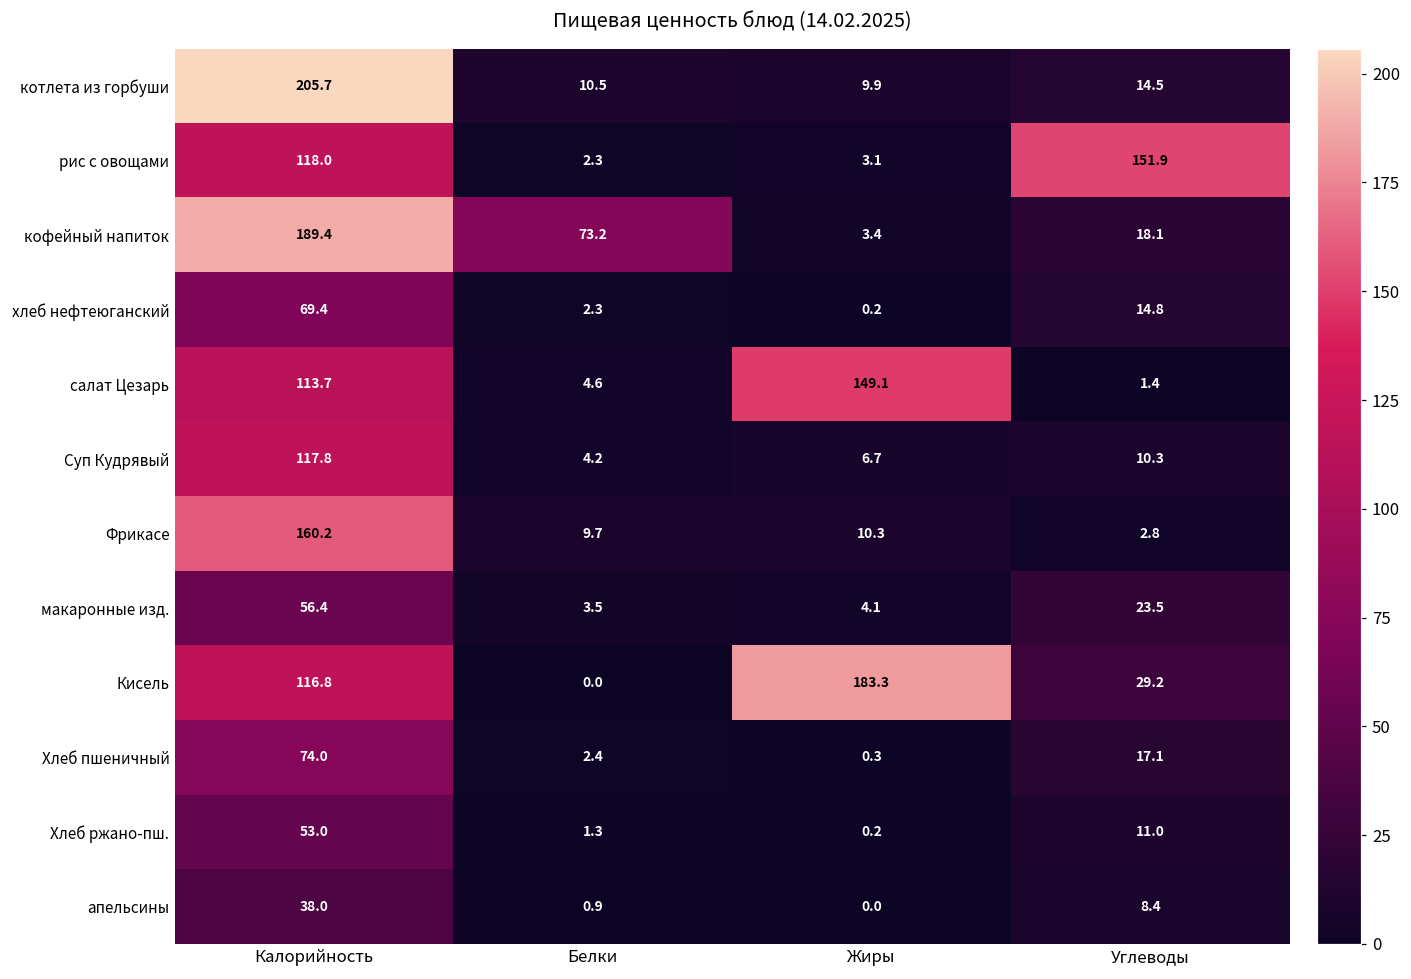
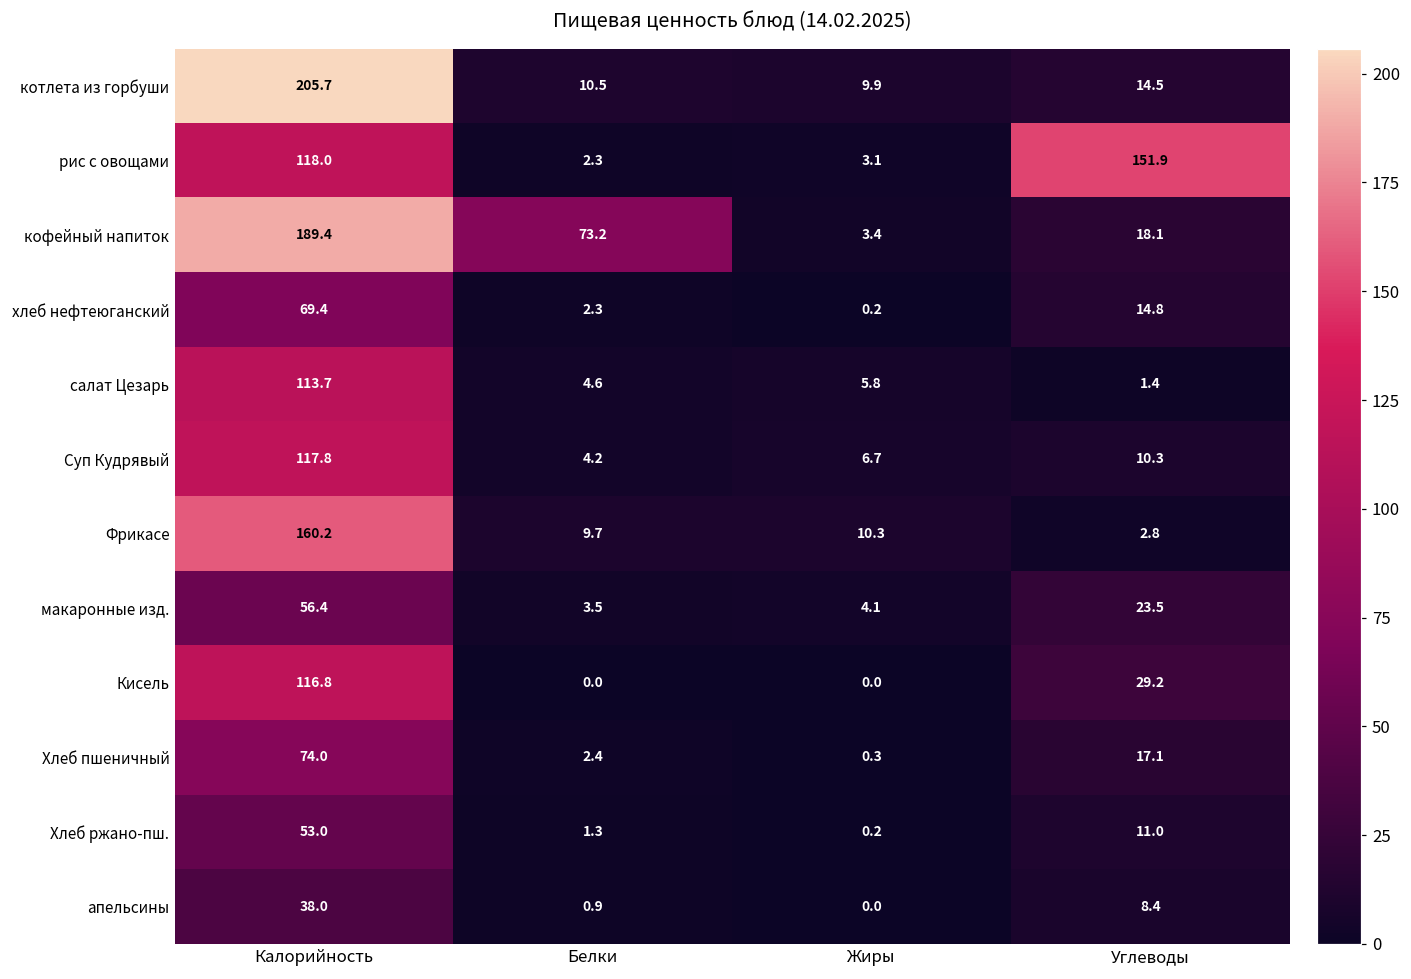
  {
    "котлета из горбуши": {
      "Калорийность": 205.7,
      "Белки": 10.5,
      "Жиры": 9.9,
      "Углеводы": 14.5
    },
    "рис с овощами": {
      "Калорийность": 118.0,
      "Белки": 2.3,
      "Жиры": 3.1,
      "Углеводы": 151.9
    },
    "кофейный напиток": {
      "Калорийность": 189.4,
      "Белки": 73.2,
      "Жиры": 3.4,
      "Углеводы": 18.1
    },
    "хлеб нефтеюганский": {
      "Калорийность": 69.4,
      "Белки": 2.3,
      "Жиры": 0.2,
      "Углеводы": 14.8
    },
    "салат Цезарь": {
      "Калорийность": 113.7,
      "Белки": 4.6,
-     "Жиры": 149.1,
+     "Жиры": 5.8,
      "Углеводы": 1.4
    },
    "Суп Кудрявый": {
      "Калорийность": 117.8,
      "Белки": 4.2,
      "Жиры": 6.7,
      "Углеводы": 10.3
    },
    "Фрикасе": {
      "Калорийность": 160.2,
      "Белки": 9.7,
      "Жиры": 10.3,
      "Углеводы": 2.8
    },
    "макаронные изд.": {
      "Калорийность": 56.4,
      "Белки": 3.5,
      "Жиры": 4.1,
      "Углеводы": 23.5
    },
    "Кисель": {
      "Калорийность": 116.8,
      "Белки": 0.0,
-     "Жиры": 183.3,
+     "Жиры": 0.0,
      "Углеводы": 29.2
    },
    "Хлеб пшеничный": {
      "Калорийность": 74.0,
      "Белки": 2.4,
      "Жиры": 0.3,
      "Углеводы": 17.1
    },
    "Хлеб ржано-пш.": {
      "Калорийность": 53.0,
      "Белки": 1.3,
      "Жиры": 0.2,
      "Углеводы": 11.0
    },
    "апельсины": {
      "Калорийность": 38.0,
      "Белки": 0.9,
      "Жиры": 0.0,
      "Углеводы": 8.4
    }
  }
